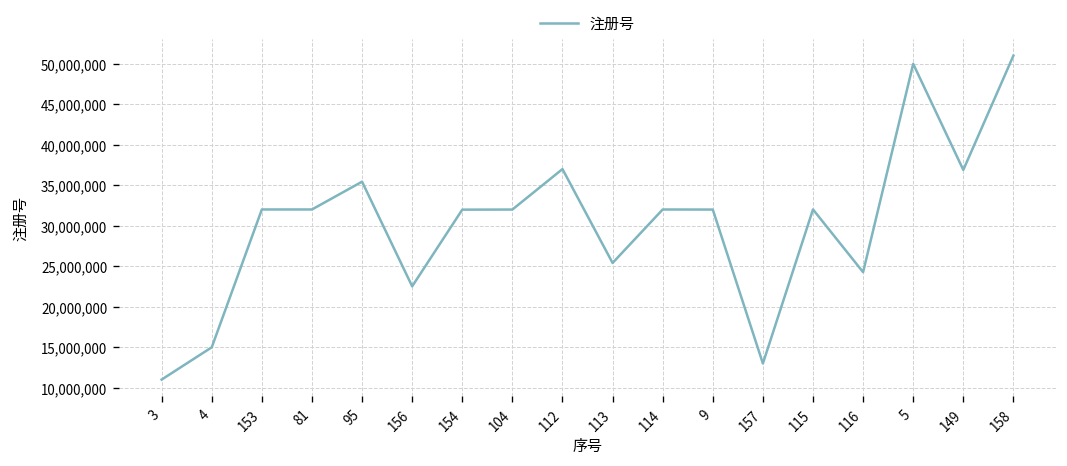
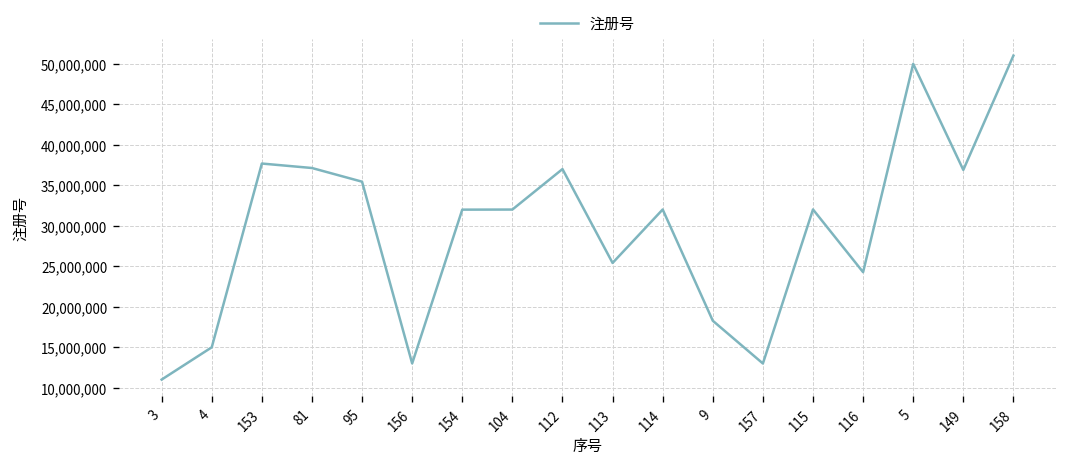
  {
    "3": "11,000,000",
    "4": "15,000,000",
-   "153": "32,000,000",
-   "81": "32,000,000",
+   "153": "38,000,000",
+   "81": "37,000,000",
    "95": "35,000,000",
-   "156": "23,000,000",
+   "156": "13,000,000",
    "154": "32,000,000",
    "104": "32,000,000",
    "112": "37,000,000",
    "113": "25,000,000",
    "114": "32,000,000",
-   "9": "32,000,000",
+   "9": "18,000,000",
    "157": "13,000,000",
    "115": "32,000,000",
    "116": "24,000,000",
    "5": "50,000,000",
    "149": "37,000,000",
    "158": "51,000,000"
  }
